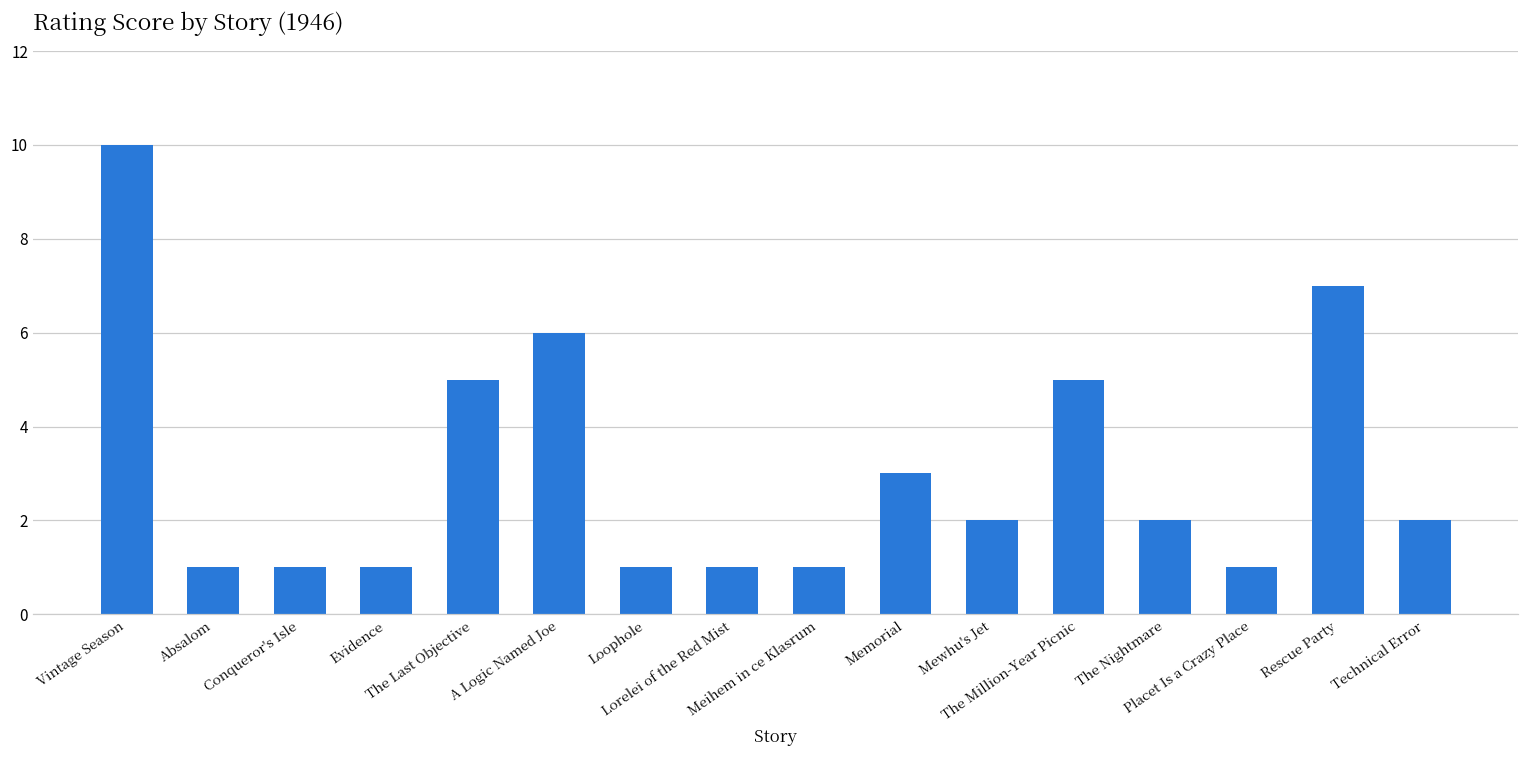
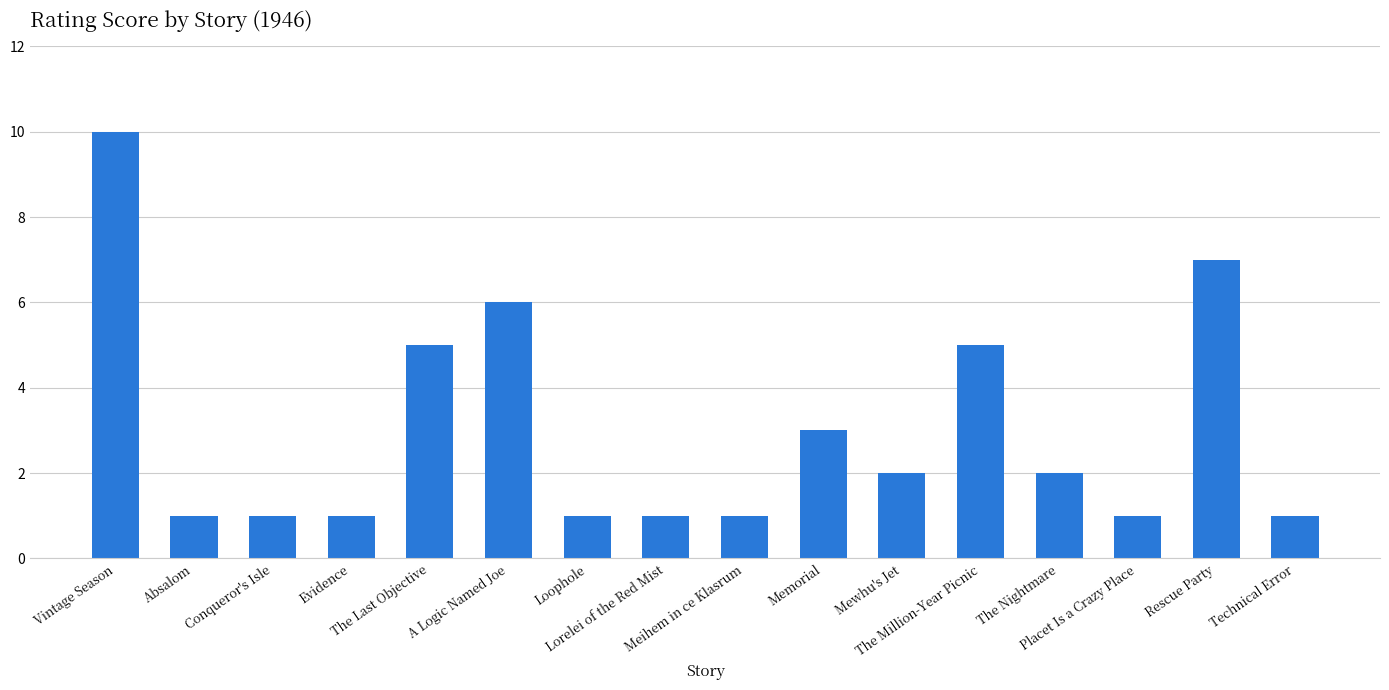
  {
    "Vintage Season": 10,
    "Absalom": 1,
    "Conqueror's Isle": 1,
    "Evidence": 1,
    "The Last Objective": 5,
    "A Logic Named Joe": 6,
    "Loophole": 1,
    "Lorelei of the Red Mist": 1,
    "Meihem in ce Klasrum": 1,
    "Memorial": 3,
    "Mewhu's Jet": 2,
    "The Million-Year Picnic": 5,
    "The Nightmare": 2,
    "Placet Is a Crazy Place": 1,
    "Rescue Party": 7,
-   "Technical Error": 2
+   "Technical Error": 1
  }
